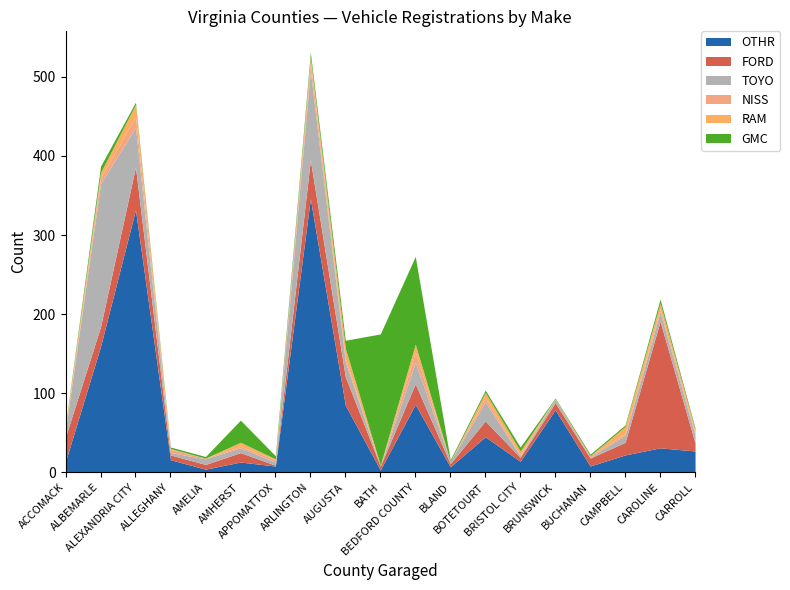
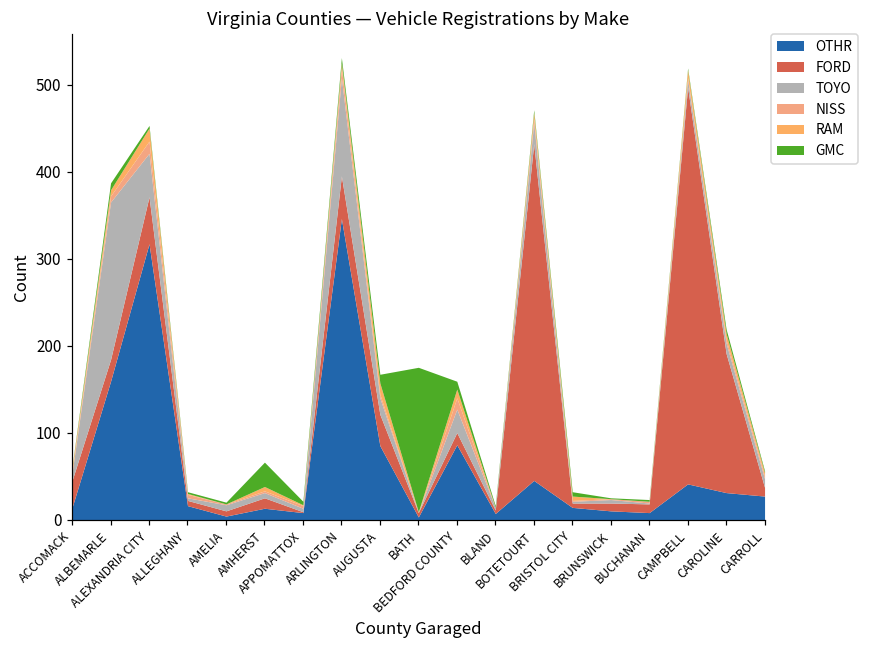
  {
    "OTHR": {
-     "ALEXANDRIA CITY": 330,
-     "BRUNSWICK": 80,
-     "CAMPBELL": 20
+     "ALEXANDRIA CITY": 320,
+     "BRUNSWICK": 10,
+     "CAMPBELL": 40
    },
    "FORD": {
-     "BEDFORD COUNTY": 30,
-     "BOTETOURT": 20,
-     "CAMPBELL": 20
+     "BEDFORD COUNTY": 10,
+     "BOTETOURT": 390,
+     "CAMPBELL": 460
    },
    "GMC": {
      "ALBEMARLE": 10,
      "AMHERST": 30,
      "APPOMATTOX": 0,
      "ARLINGTON": 10,
      "AUGUSTA": 10,
      "BATH": 170,
-     "BEDFORD COUNTY": 110,
+     "BEDFORD COUNTY": 10,
      "BRISTOL CITY": 10,
      "CAROLINE": 10
    }
  }
